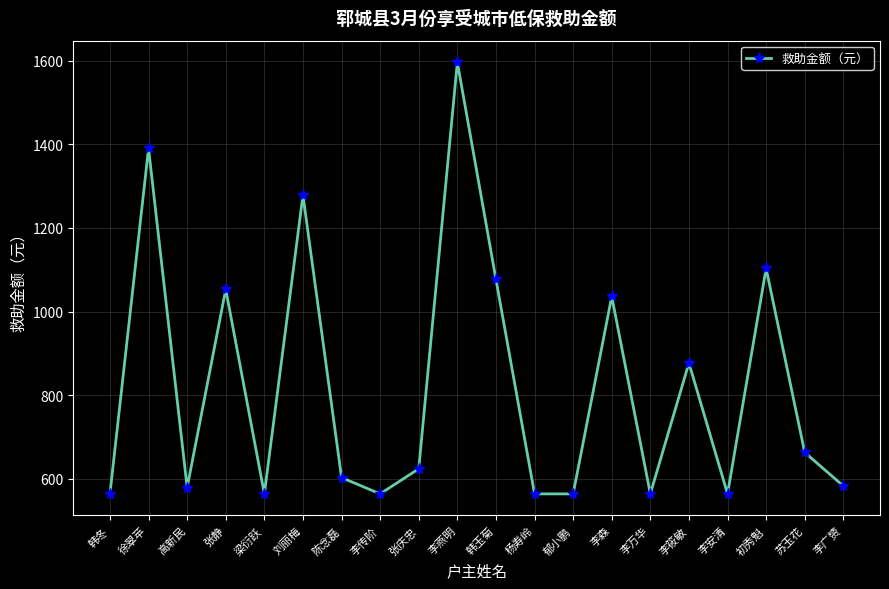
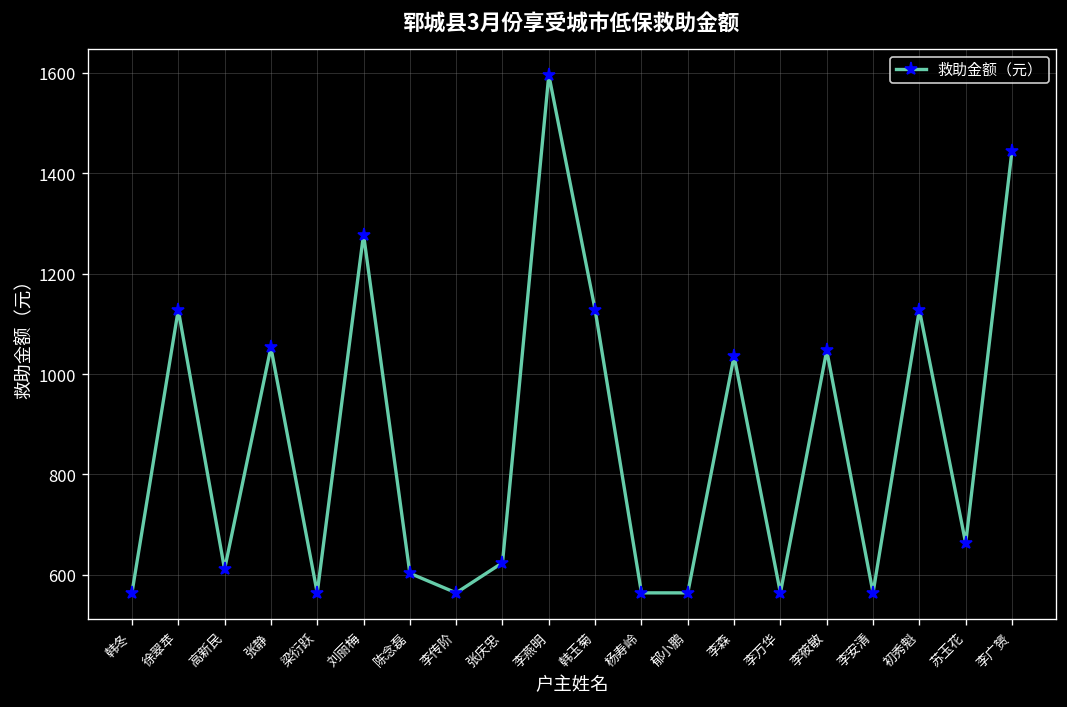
  {
    "韩冬": 560,
-   "徐翠苹": 1390,
-   "高新民": 580,
+   "徐翠苹": 1130,
+   "高新民": 610,
    "张静": 1050,
    "梁衍跃": 560,
    "刘丽梅": 1280,
    "陈念磊": 600,
    "李传阶": 560,
    "张庆忠": 620,
    "李燕明": 1600,
-   "韩玉菊": 1080,
+   "韩玉菊": 1130,
    "杨寿岭": 560,
    "郁小鹏": 560,
    "李森": 1040,
    "李万华": 560,
-   "李筱敏": 880,
+   "李筱敏": 1050,
    "李安清": 560,
-   "初秀魁": 1100,
+   "初秀魁": 1130,
    "苏玉花": 660,
-   "李广赟": 580
+   "李广赟": 1450
  }
